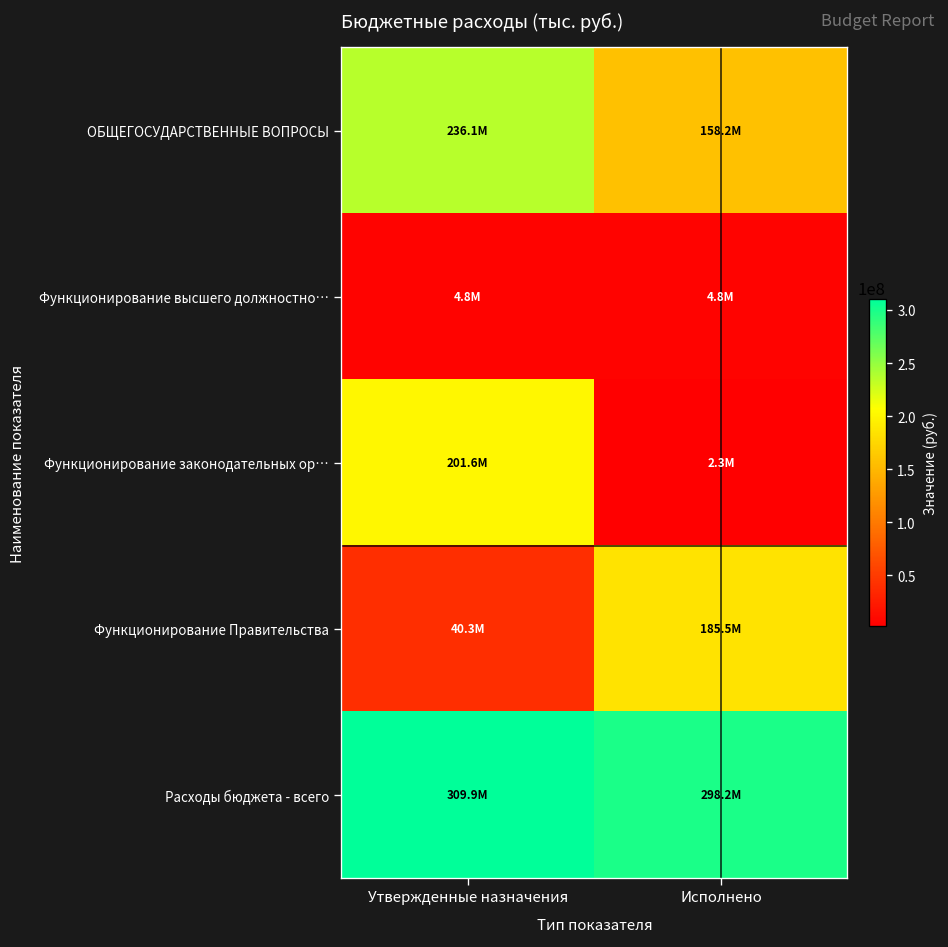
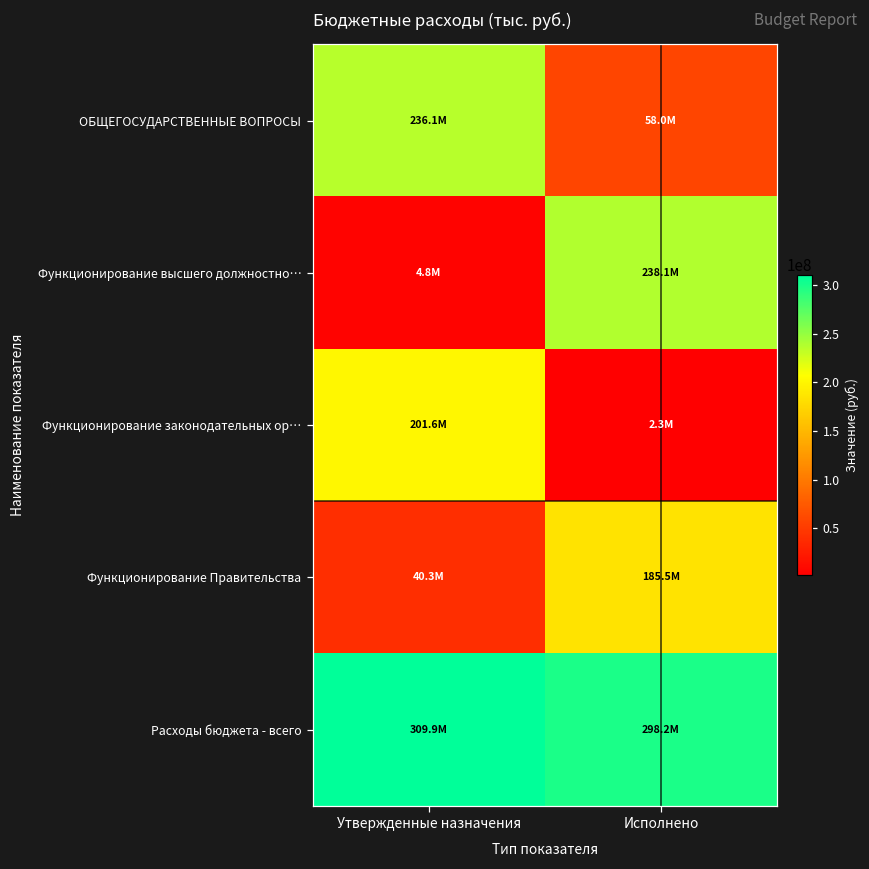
  {
    "ОБЩЕГОСУДАРСТВЕННЫЕ ВОПРОСЫ": {
      "Утвержденные назначения": "236.1M",
-     "Исполнено": "158.2M"
+     "Исполнено": "58.0M"
    },
    "Функционирование высшего должностно…": {
      "Утвержденные назначения": "4.8M",
-     "Исполнено": "4.8M"
+     "Исполнено": "238.1M"
    },
    "Функционирование законодательных ор…": {
      "Утвержденные назначения": "201.6M",
      "Исполнено": "2.3M"
    },
    "Функционирование Правительства": {
      "Утвержденные назначения": "40.3M",
      "Исполнено": "185.5M"
    },
    "Расходы бюджета - всего": {
      "Утвержденные назначения": "309.9M",
      "Исполнено": "298.2M"
    }
  }
